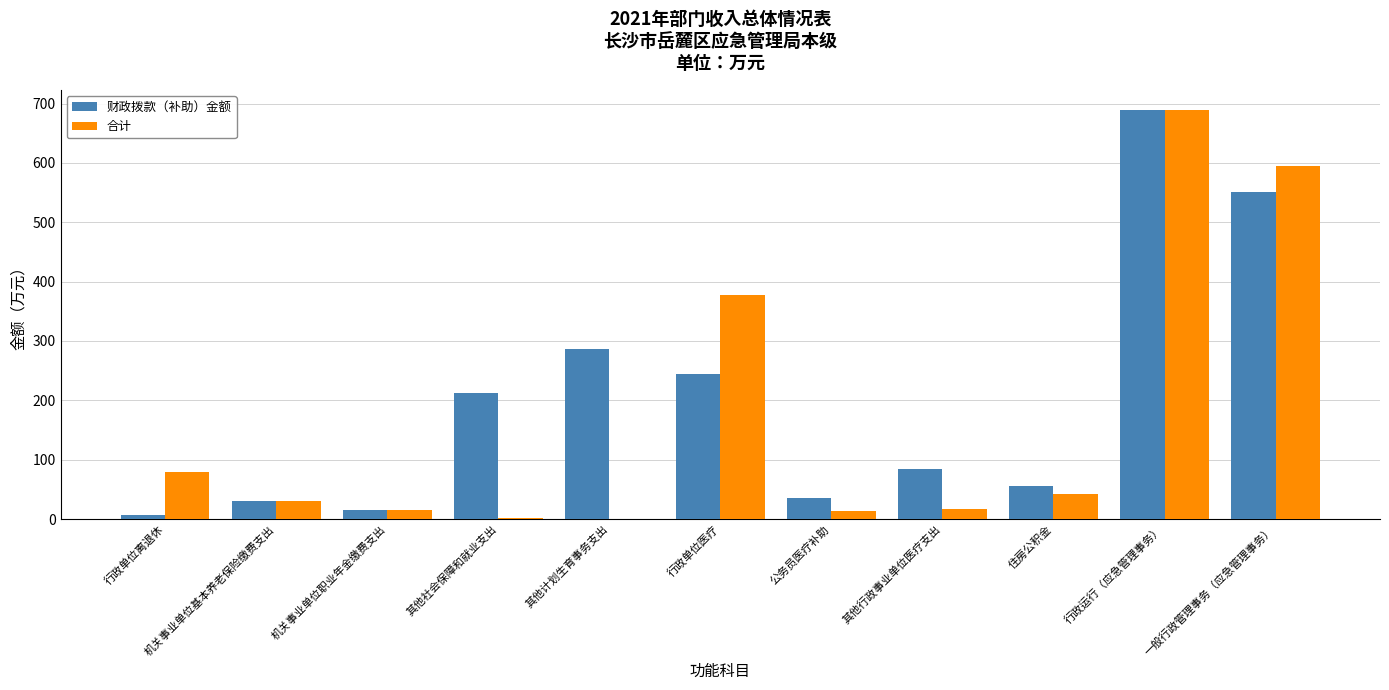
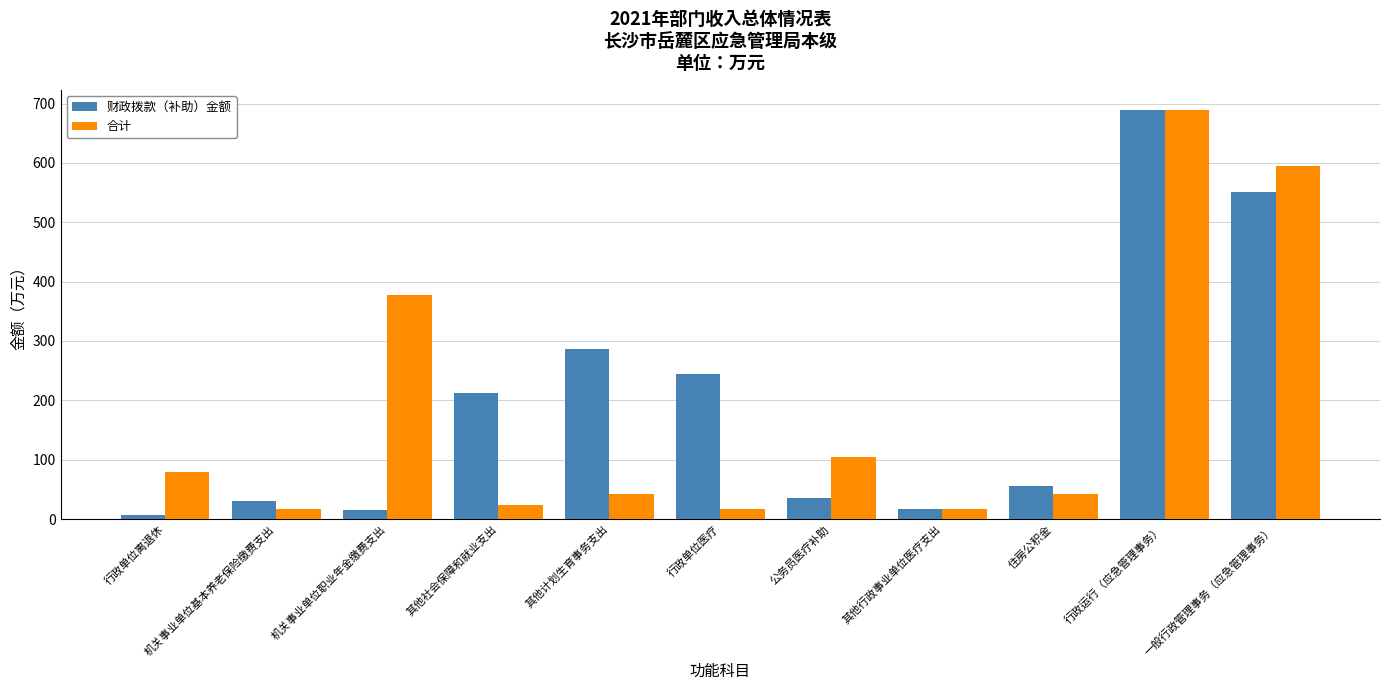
  {
    "财政拨款（补助）金额": {
      "行政单位离退休": 10,
      "机关事业单位基本养老保险缴费支出": 30,
      "机关事业单位职业年金缴费支出": 20,
      "其他社会保障和就业支出": 210,
      "其他计划生育事务支出": 290,
      "行政单位医疗": 240,
      "公务员医疗补助": 40,
-     "其他行政事业单位医疗支出": 80,
+     "其他行政事业单位医疗支出": 20,
      "住房公积金": 60,
      "行政运行（应急管理事务）": 690,
      "一般行政管理事务（应急管理事务）": 550
    },
    "合计": {
      "行政单位离退休": 80,
-     "机关事业单位基本养老保险缴费支出": 30,
-     "机关事业单位职业年金缴费支出": 20,
-     "其他社会保障和就业支出": 0,
-     "其他计划生育事务支出": 0,
-     "行政单位医疗": 380,
-     "公务员医疗补助": 10,
+     "机关事业单位基本养老保险缴费支出": 20,
+     "机关事业单位职业年金缴费支出": 380,
+     "其他社会保障和就业支出": 20,
+     "其他计划生育事务支出": 40,
+     "行政单位医疗": 20,
+     "公务员医疗补助": 100,
      "其他行政事业单位医疗支出": 20,
      "住房公积金": 40,
      "行政运行（应急管理事务）": 690,
      "一般行政管理事务（应急管理事务）": 590
    }
  }
